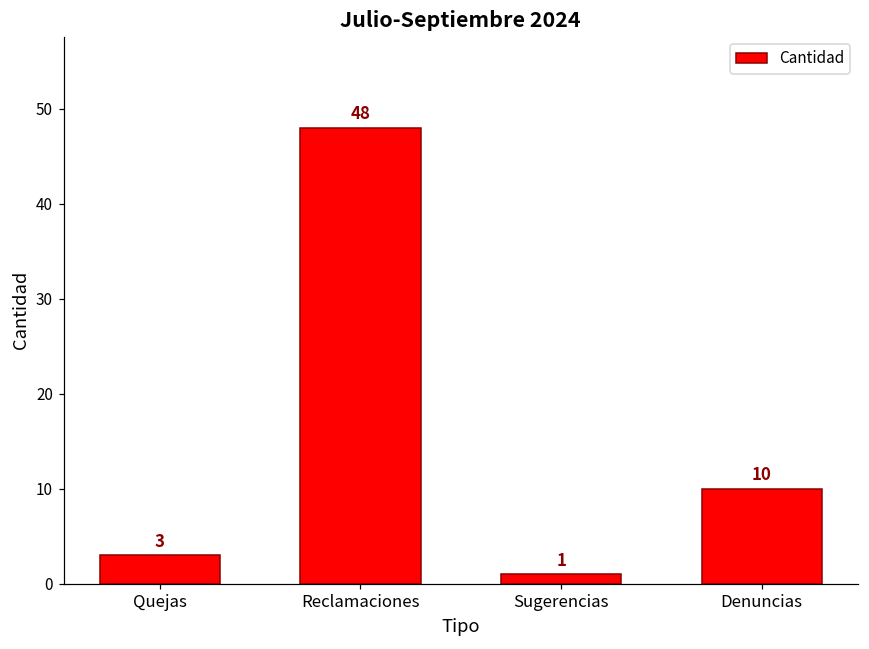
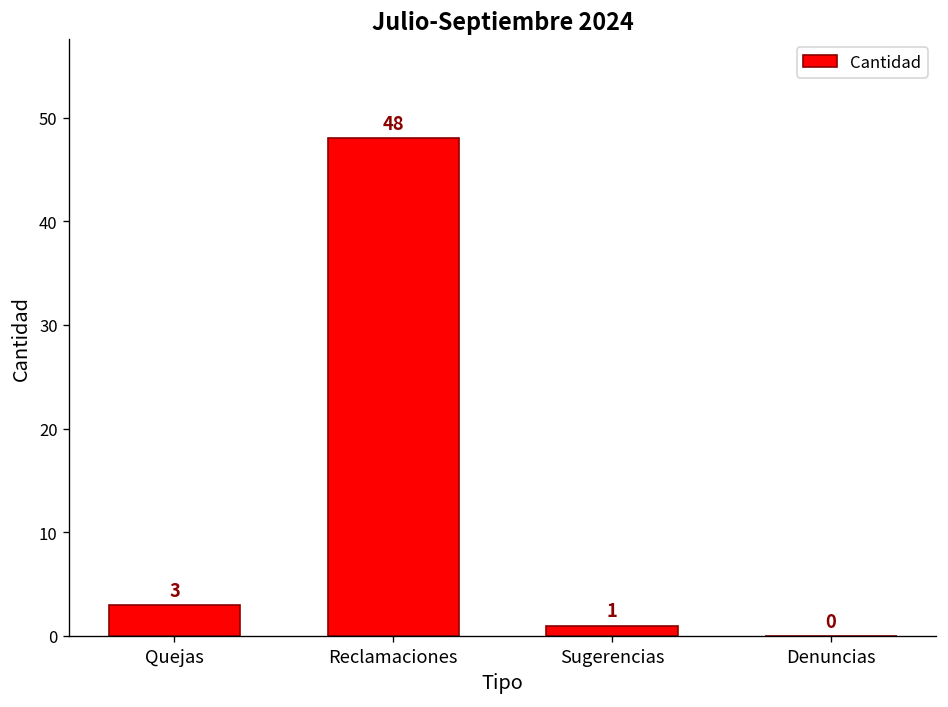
  {
    "Quejas": 3,
    "Reclamaciones": 48,
    "Sugerencias": 1,
-   "Denuncias": 10
+   "Denuncias": 0
  }
